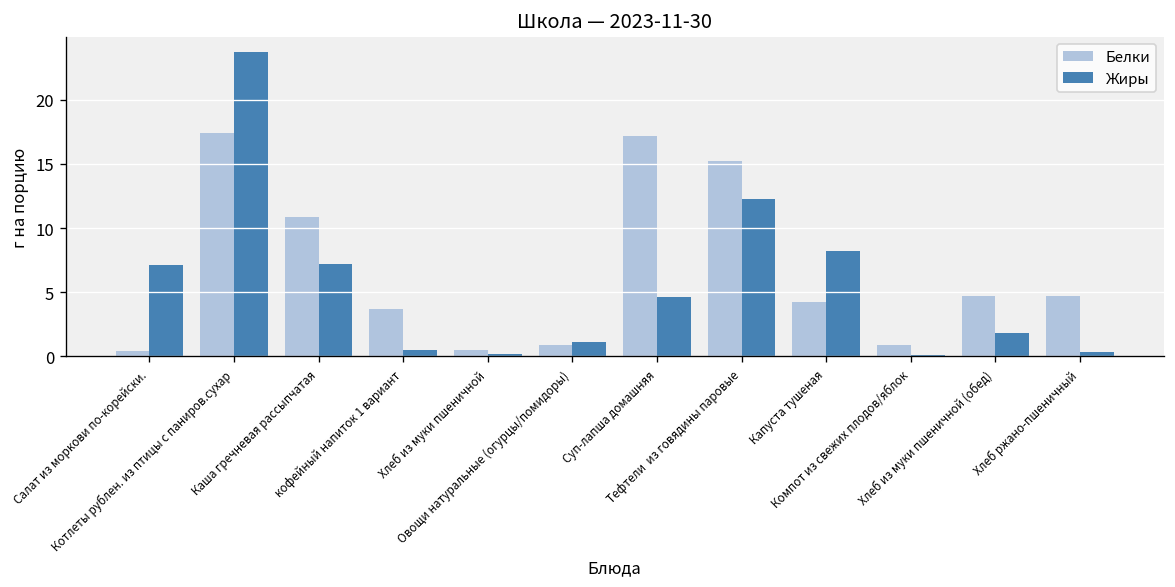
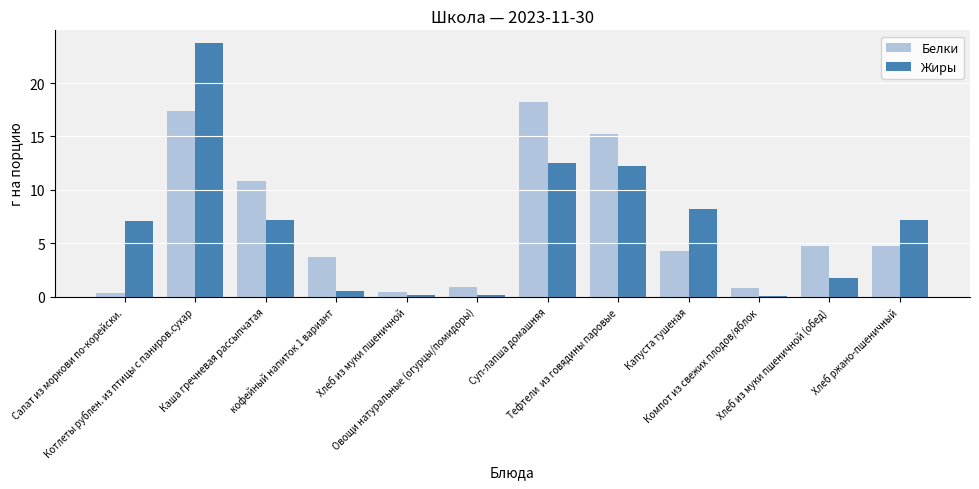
  {
    "Белки": {
      "Салат из моркови по-корейски.": 0.4,
      "Котлеты рублен. из птицы с паниров.сухар": 17.4,
      "Каша гречневая рассыпчатая": 10.9,
      "кофейный напиток 1 вариант": 3.7,
      "Хлеб из муки пшеничной": 0.5,
      "Овощи натуральные (огурцы/помидоры)": 0.9,
-     "Суп-лапша домашняя": 17.2,
+     "Суп-лапша домашняя": 18.3,
      "Тефтели из говядины паровые": 15.2,
      "Капуста тушеная": 4.3,
      "Компот из свежих плодов/яблок": 0.9,
      "Хлеб из муки пшеничной (обед)": 4.7,
      "Хлеб ржано-пшеничный": 4.7
    },
    "Жиры": {
      "Салат из моркови по-корейски.": 7.1,
      "Котлеты рублен. из птицы с паниров.сухар": 23.7,
      "Каша гречневая рассыпчатая": 7.2,
      "кофейный напиток 1 вариант": 0.5,
-     "Овощи натуральные (огурцы/помидоры)": 1.1,
-     "Суп-лапша домашняя": 4.6,
+     "Овощи натуральные (огурцы/помидоры)": 0.2,
+     "Суп-лапша домашняя": 12.6,
      "Тефтели из говядины паровые": 12.3,
      "Капуста тушеная": 8.2,
      "Хлеб из муки пшеничной (обед)": 1.8,
-     "Хлеб ржано-пшеничный": 0.4
+     "Хлеб ржано-пшеничный": 7.2
    }
  }
